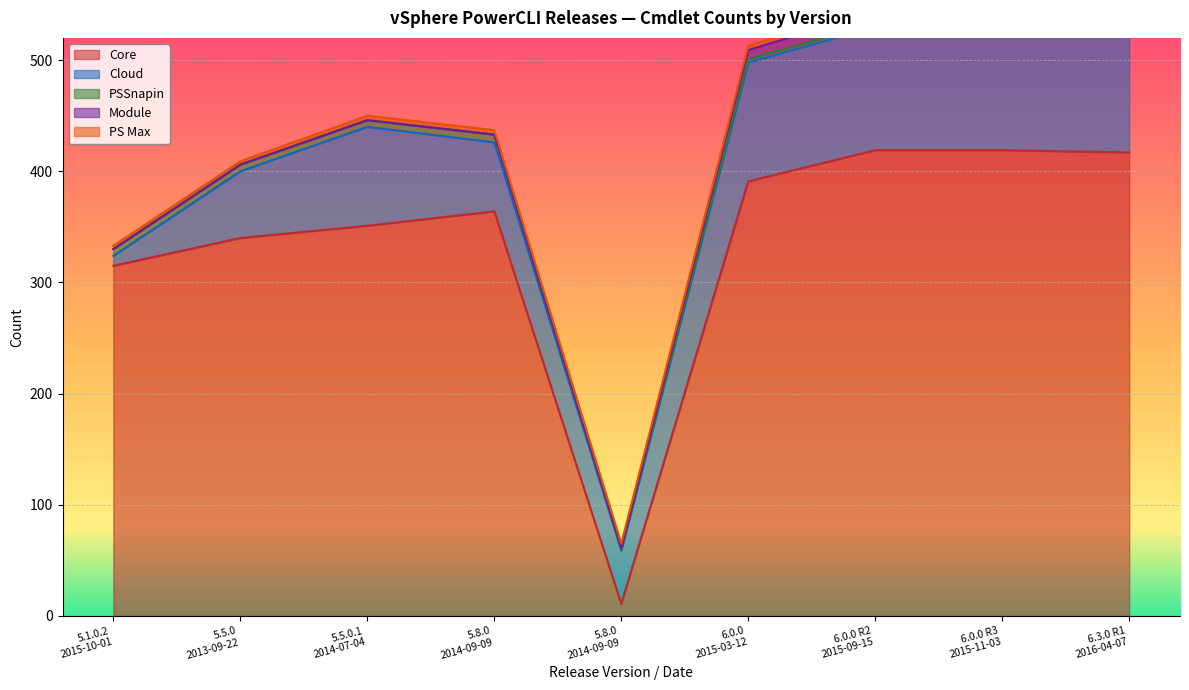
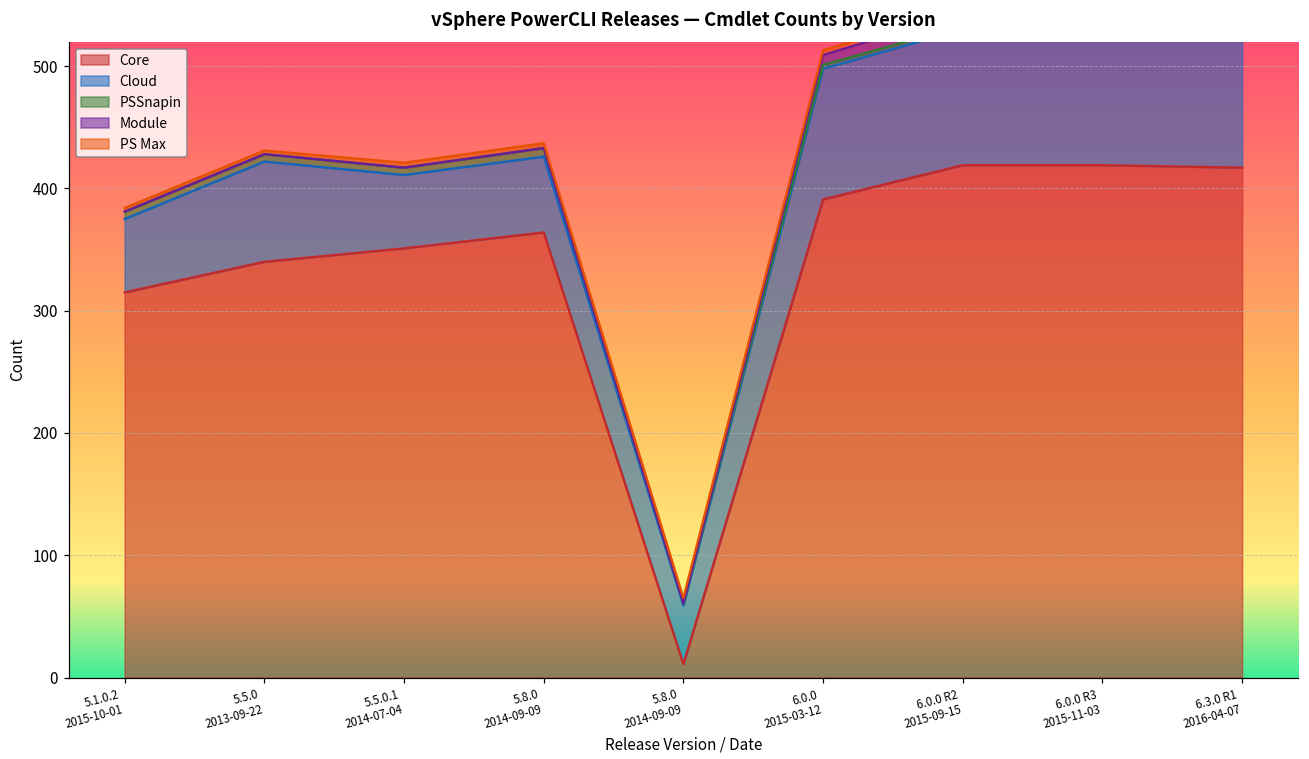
  {
    "Cloud": {
-     "5.1.0.2 2015-10-01": 9,
-     "5.5.0 2013-09-22": 60,
-     "5.5.0.1 2014-07-04": 89,
+     "5.1.0.2 2015-10-01": 60,
+     "5.5.0 2013-09-22": 82,
+     "5.5.0.1 2014-07-04": 60,
      "6.0.0 2015-03-12": 107
    },
    "PSSnapin": {
      "6.0.0 2015-03-12": 3
    },
    "Module": {
      "6.0.0 2015-03-12": 8
    }
  }
